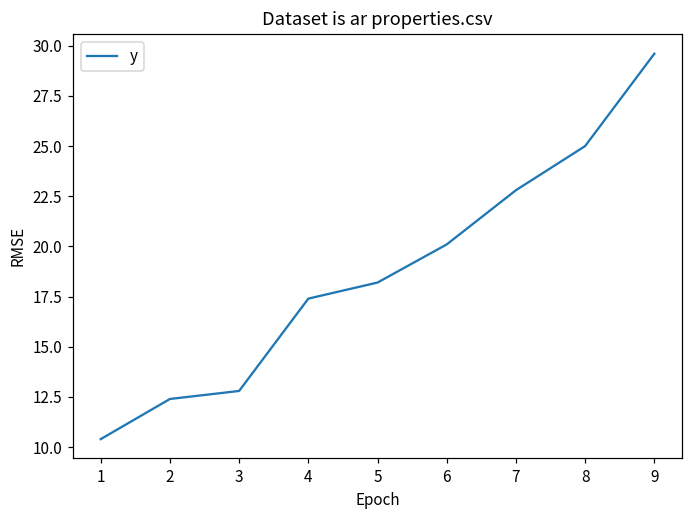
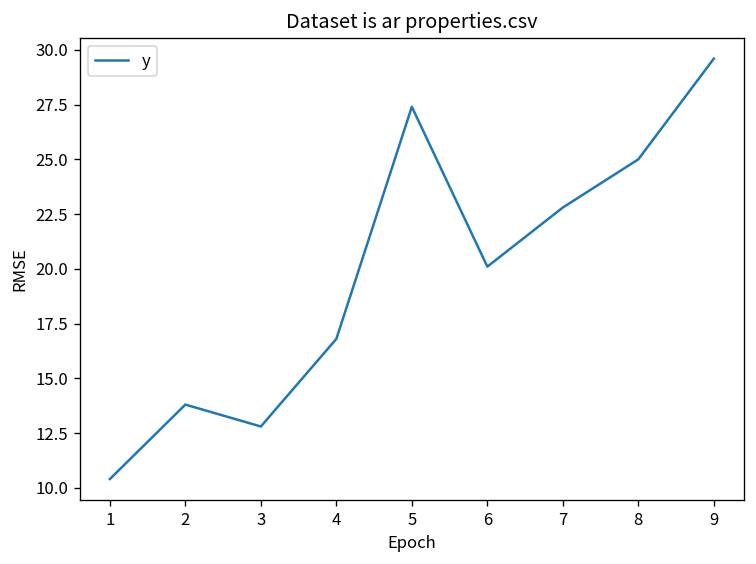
  {
    "1": 10.4,
-   "2": 12.4,
+   "2": 13.8,
    "3": 12.8,
-   "4": 17.4,
-   "5": 18.2,
+   "4": 16.8,
+   "5": 27.4,
    "6": 20.1,
    "7": 22.8,
    "8": 25.0,
    "9": 29.6
  }
